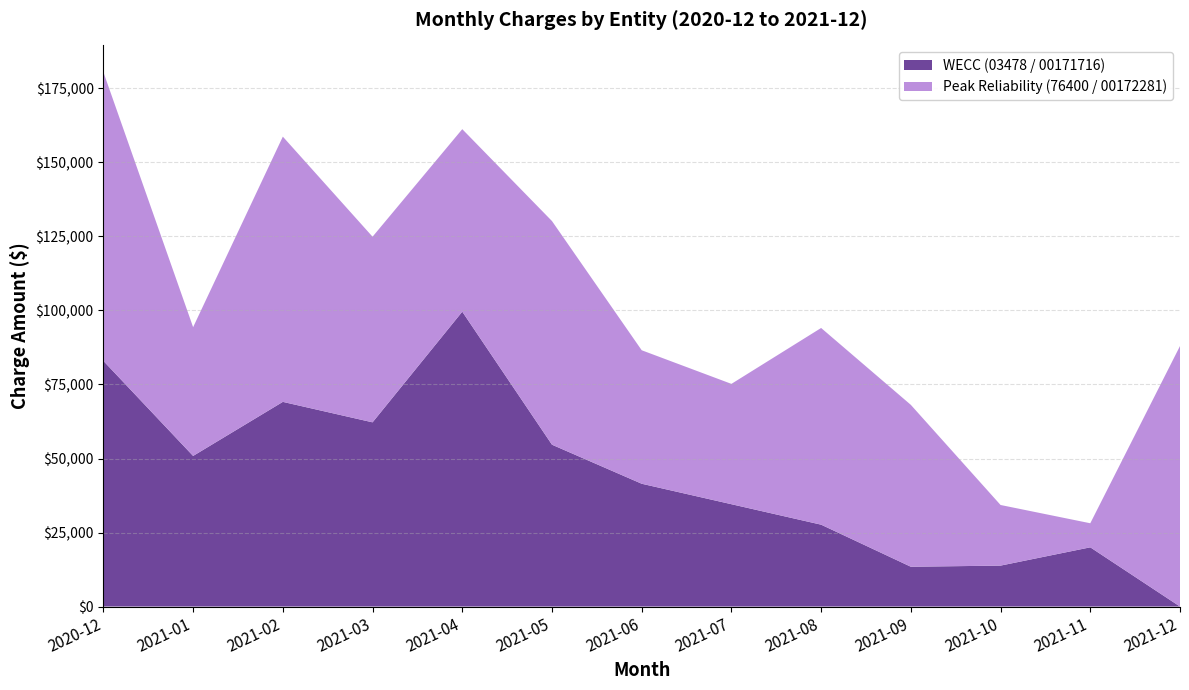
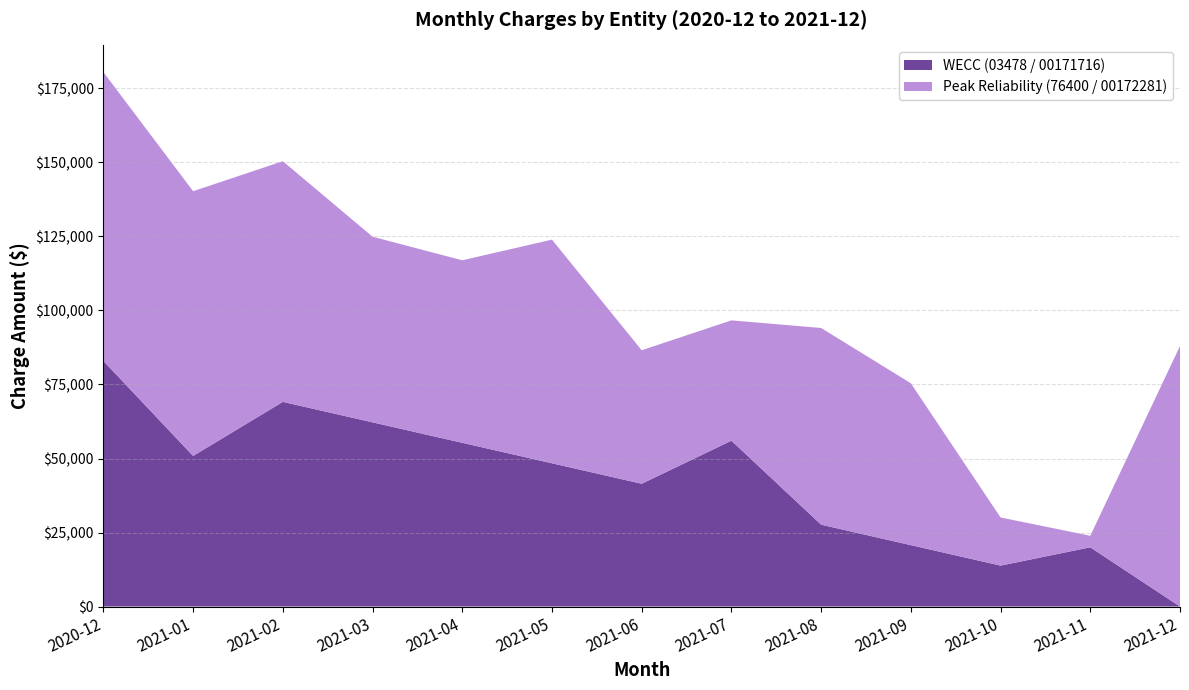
  {
    "WECC (03478 / 00171716)": {
      "2020-12": "$83,000",
      "2021-01": "$51,000",
      "2021-02": "$69,000",
      "2021-03": "$62,000",
-     "2021-04": "$100,000",
-     "2021-05": "$55,000",
+     "2021-04": "$55,000",
+     "2021-05": "$48,000",
      "2021-06": "$41,000",
-     "2021-07": "$35,000",
+     "2021-07": "$56,000",
      "2021-08": "$28,000",
-     "2021-09": "$13,000",
+     "2021-09": "$21,000",
      "2021-10": "$14,000",
      "2021-11": "$20,000",
      "2021-12": "$0"
    },
    "Peak Reliability (76400 / 00172281)": {
      "2020-12": "$98,000",
-     "2021-01": "$43,000",
-     "2021-02": "$90,000",
+     "2021-01": "$89,000",
+     "2021-02": "$81,000",
      "2021-03": "$63,000",
      "2021-04": "$62,000",
      "2021-05": "$76,000",
      "2021-06": "$45,000",
      "2021-07": "$41,000",
      "2021-08": "$66,000",
      "2021-09": "$55,000",
-     "2021-10": "$20,000",
-     "2021-11": "$8,000",
+     "2021-10": "$16,000",
+     "2021-11": "$4,000",
      "2021-12": "$88,000"
    }
  }
